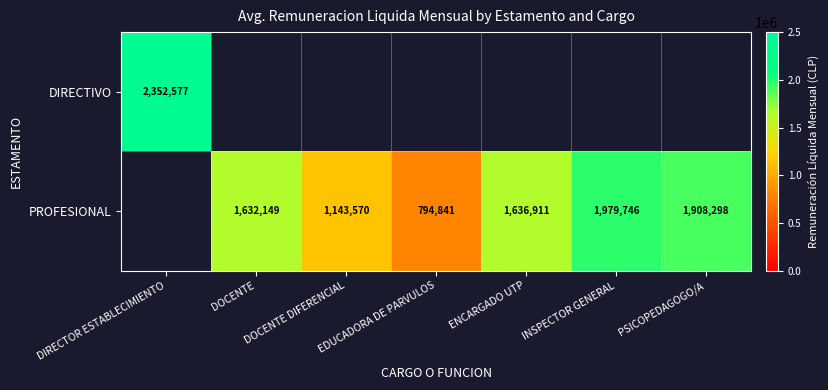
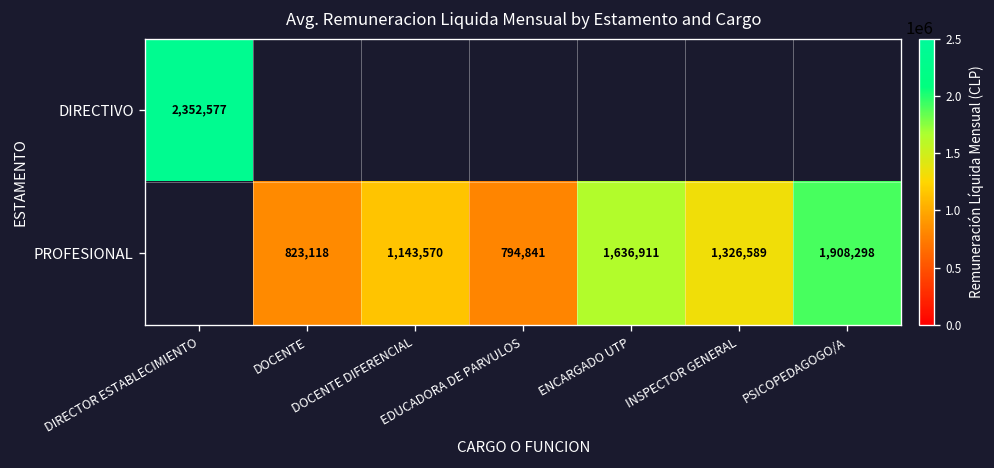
  {
    "PROFESIONAL": {
-     "DOCENTE": "1,632,149",
-     "INSPECTOR GENERAL": "1,979,746"
+     "DOCENTE": "823,118",
+     "INSPECTOR GENERAL": "1,326,589"
    }
  }
